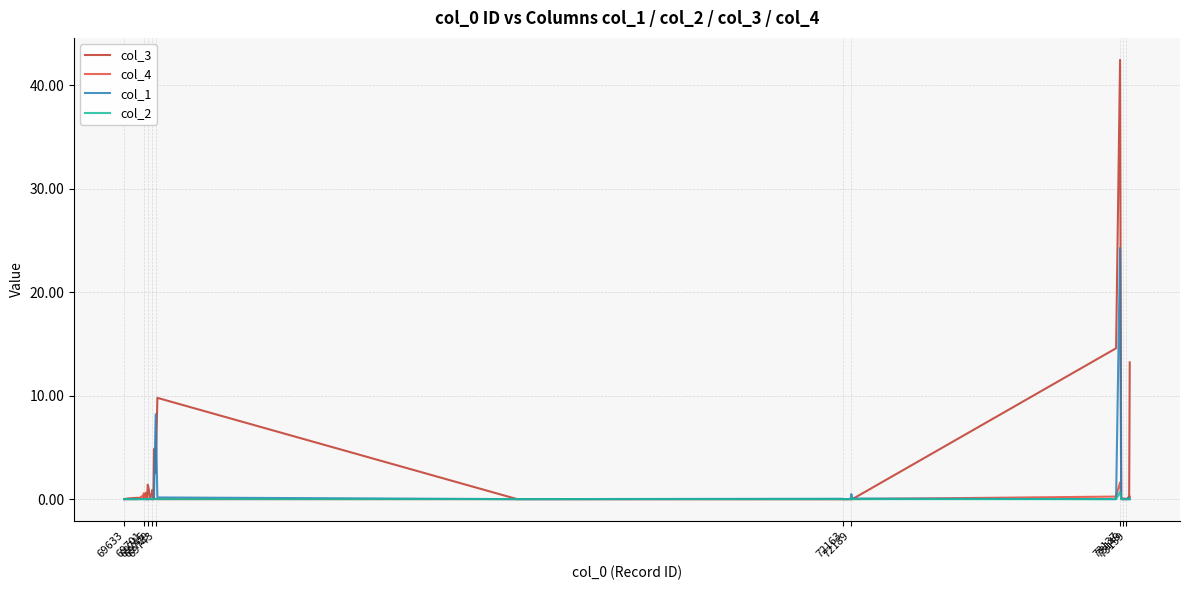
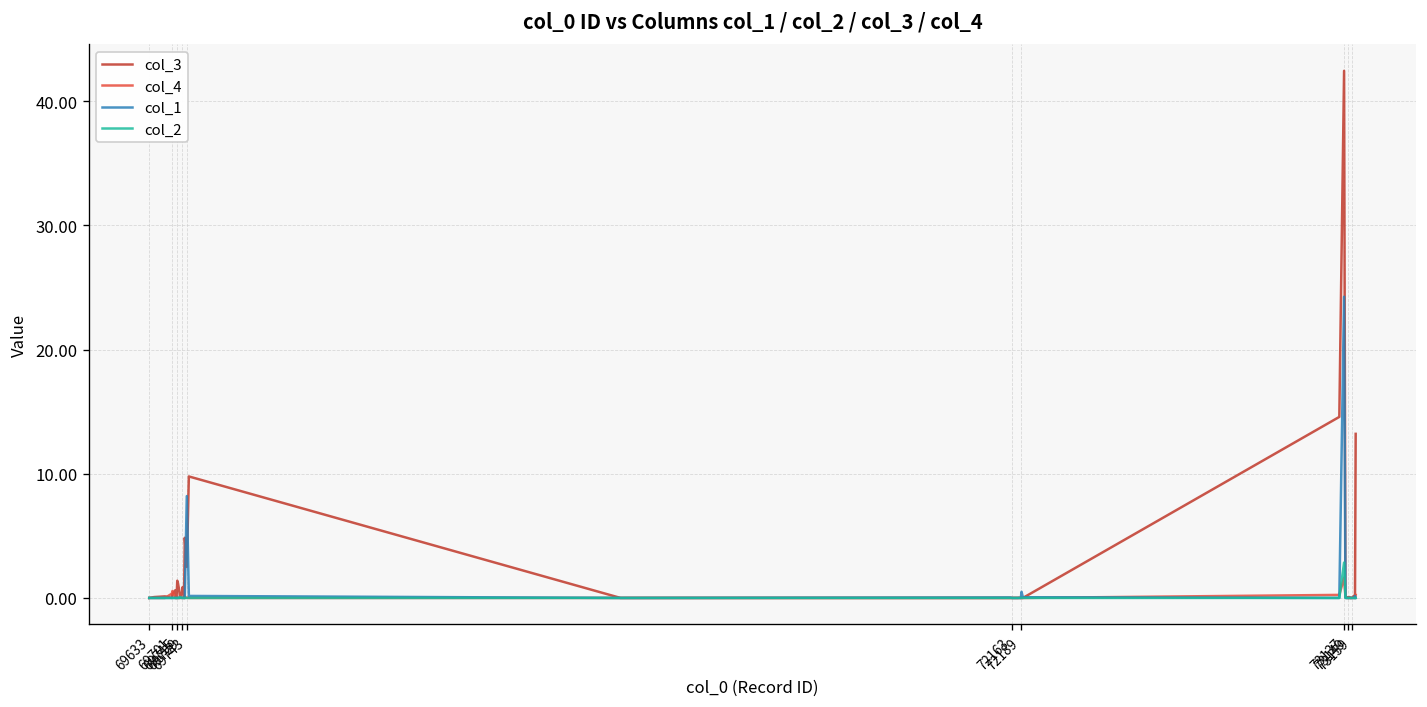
  {
    "col_1": {
      "69743": 8.2,
      "73137": 24.3
    },
    "col_2": {
-     "73137": 0.7
+     "73137": 2.8
    }
  }
